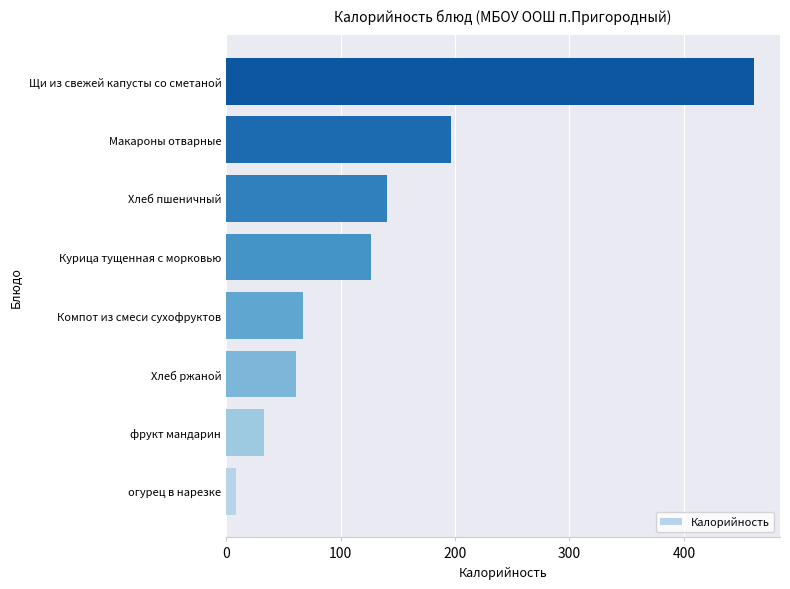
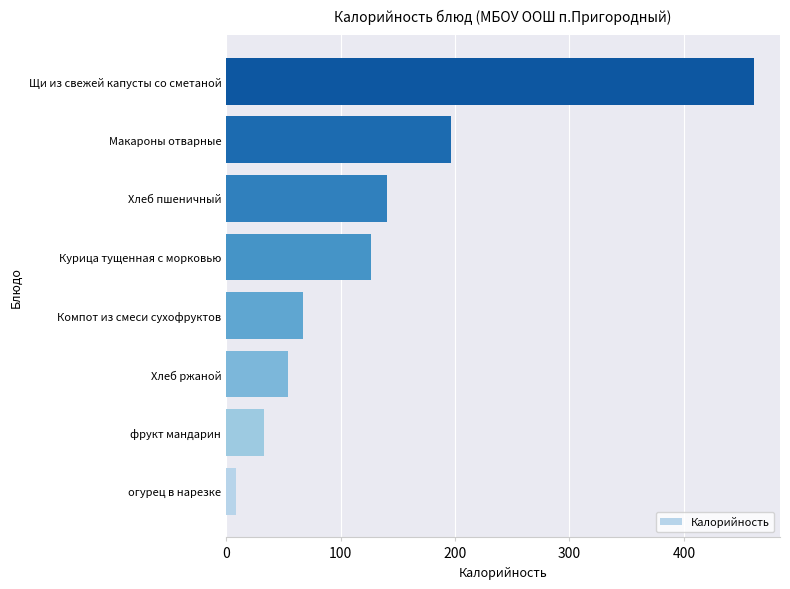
  {
    "Щи из свежей капусты со сметаной": 461,
    "Макароны отварные": 197,
    "Хлеб пшеничный": 141,
    "Курица тущенная с морковью": 126,
    "Компот из смеси сухофруктов": 67,
-   "Хлеб ржаной": 61,
+   "Хлеб ржаной": 54,
    "фрукт мандарин": 33,
    "огурец в нарезке": 9
  }
